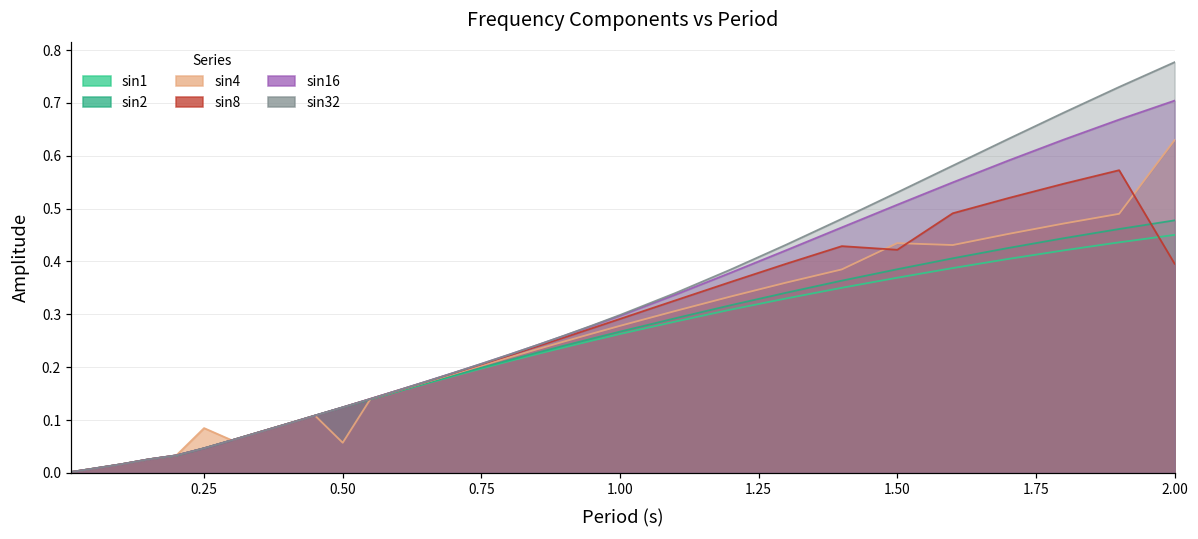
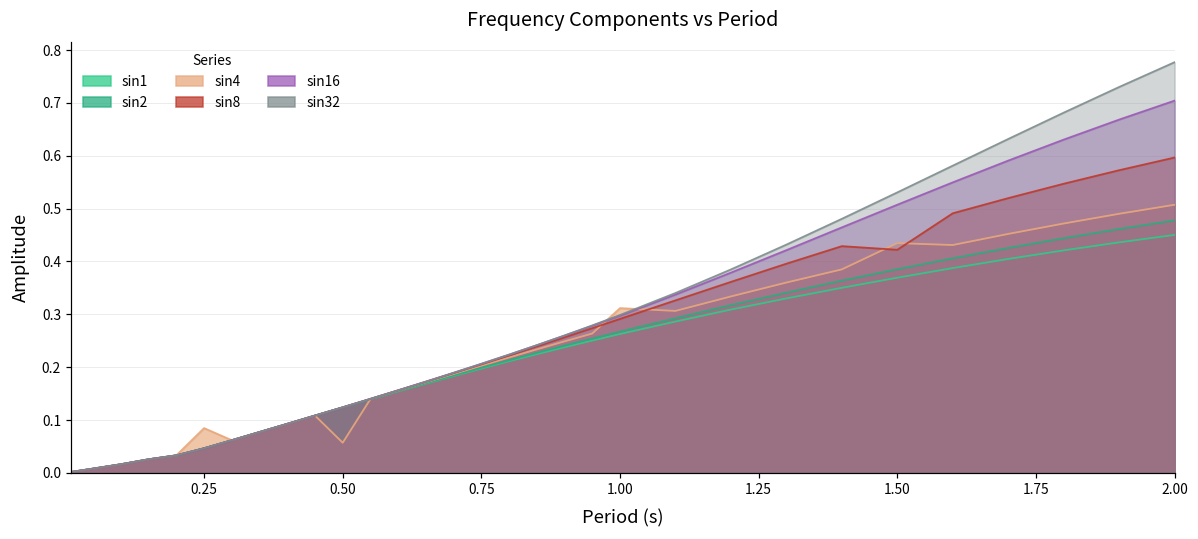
  {
    "sin4": {
      "0.25": 0.08,
      "0.50": 0.06,
-     "1.00": 0.28,
+     "1.00": 0.31,
      "1.50": 0.43,
-     "2.00": 0.63
+     "2.00": 0.51
    },
    "sin8": {
      "1.00": 0.29,
      "1.50": 0.42,
-     "2.00": 0.40
+     "2.00": 0.60
    }
  }
